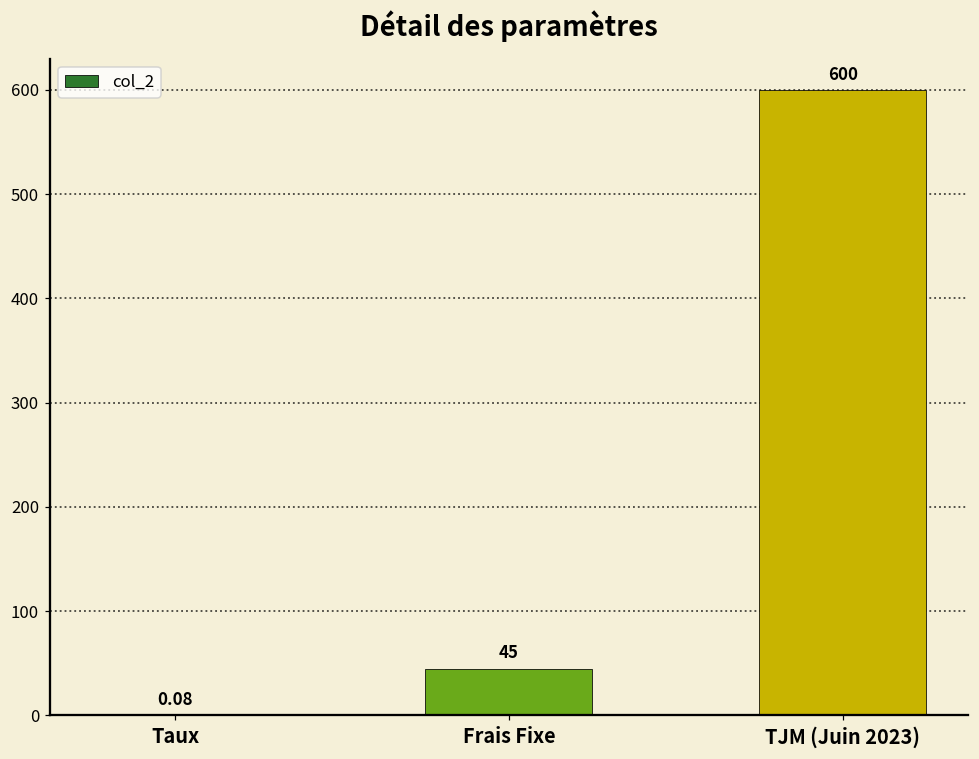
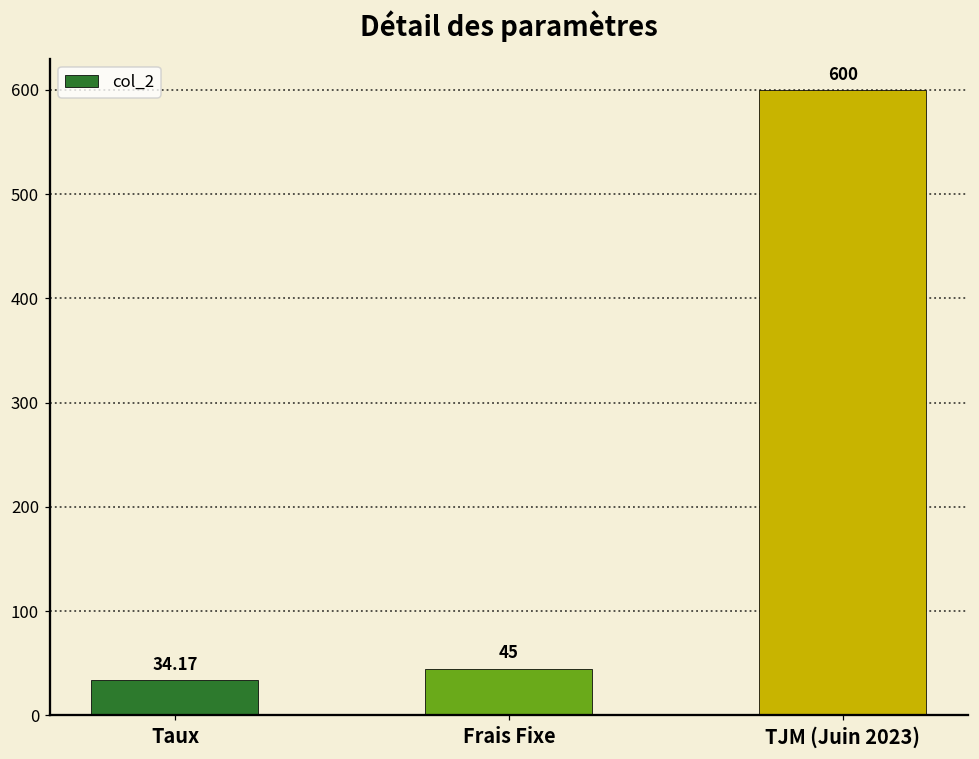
  {
-   "Taux": 0.08,
+   "Taux": 34.17,
    "Frais Fixe": 45,
    "TJM (Juin 2023)": 600
  }
